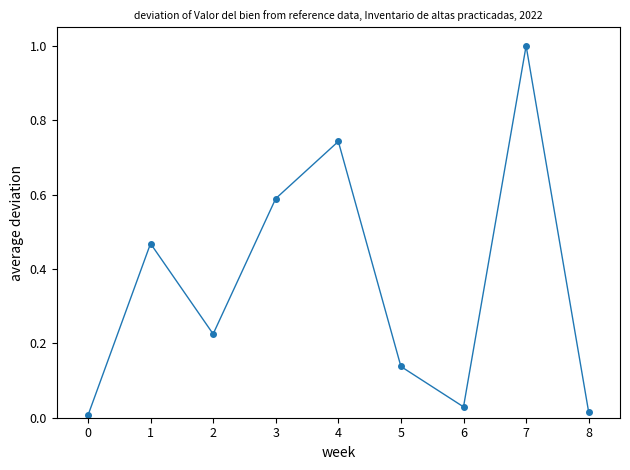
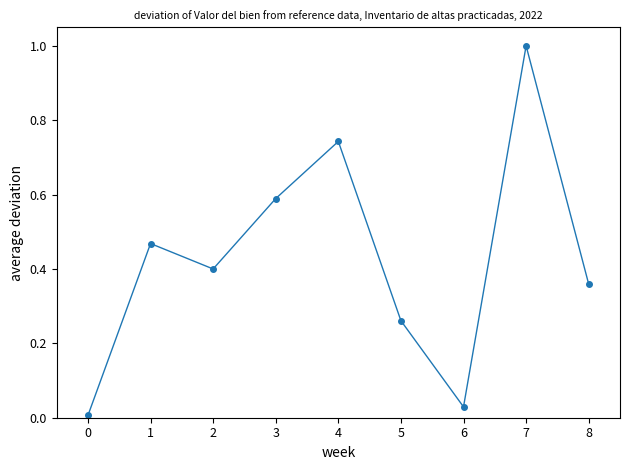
  {
    "0": 0.01,
    "1": 0.47,
-   "2": 0.23,
+   "2": 0.40,
    "3": 0.59,
    "4": 0.74,
-   "5": 0.14,
+   "5": 0.26,
    "6": 0.03,
    "7": 1.00,
-   "8": 0.01
+   "8": 0.36
  }
